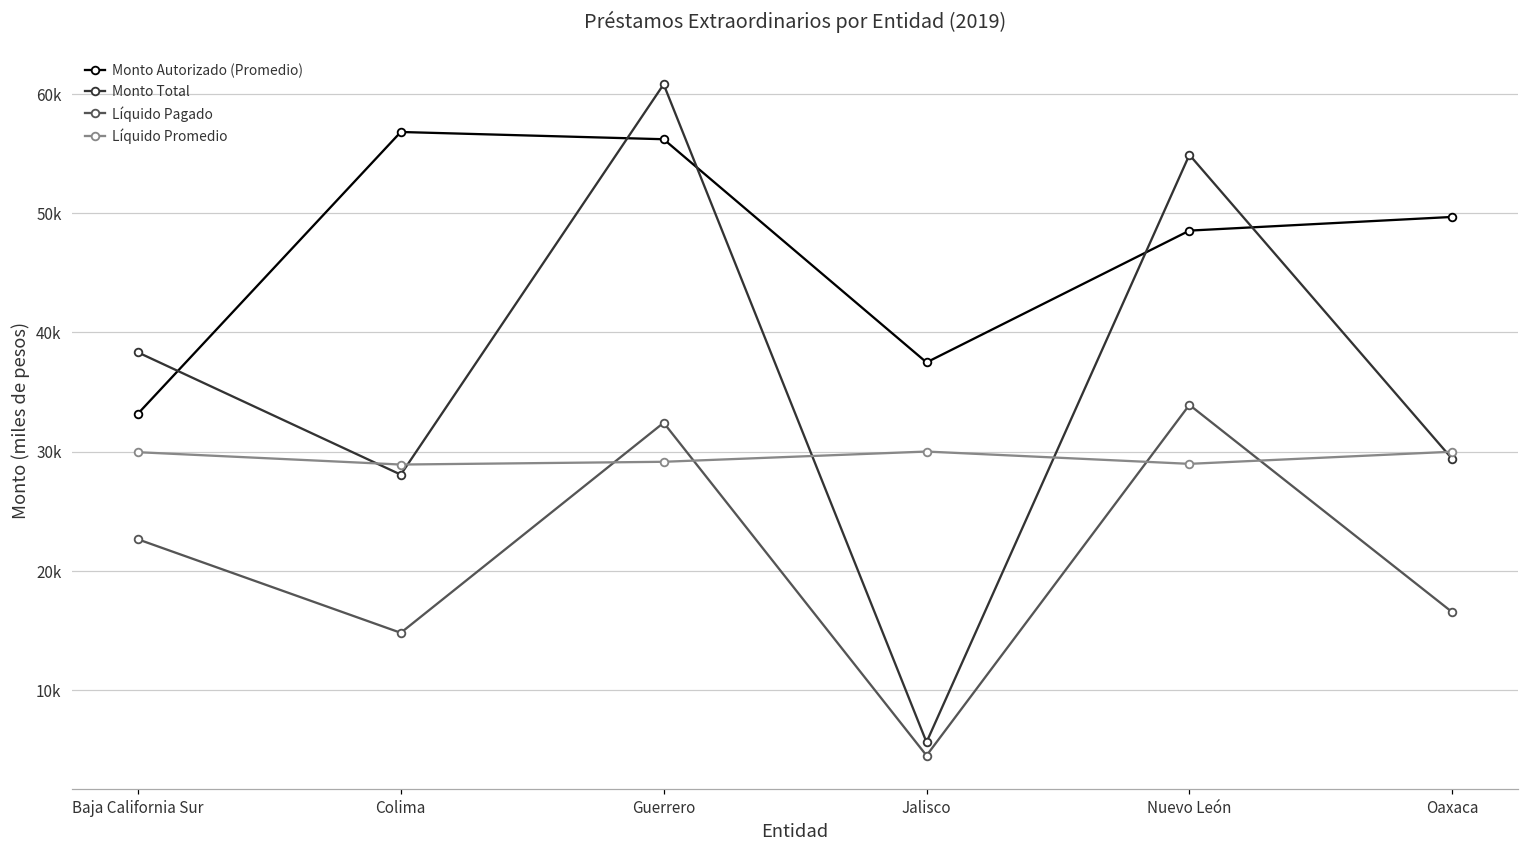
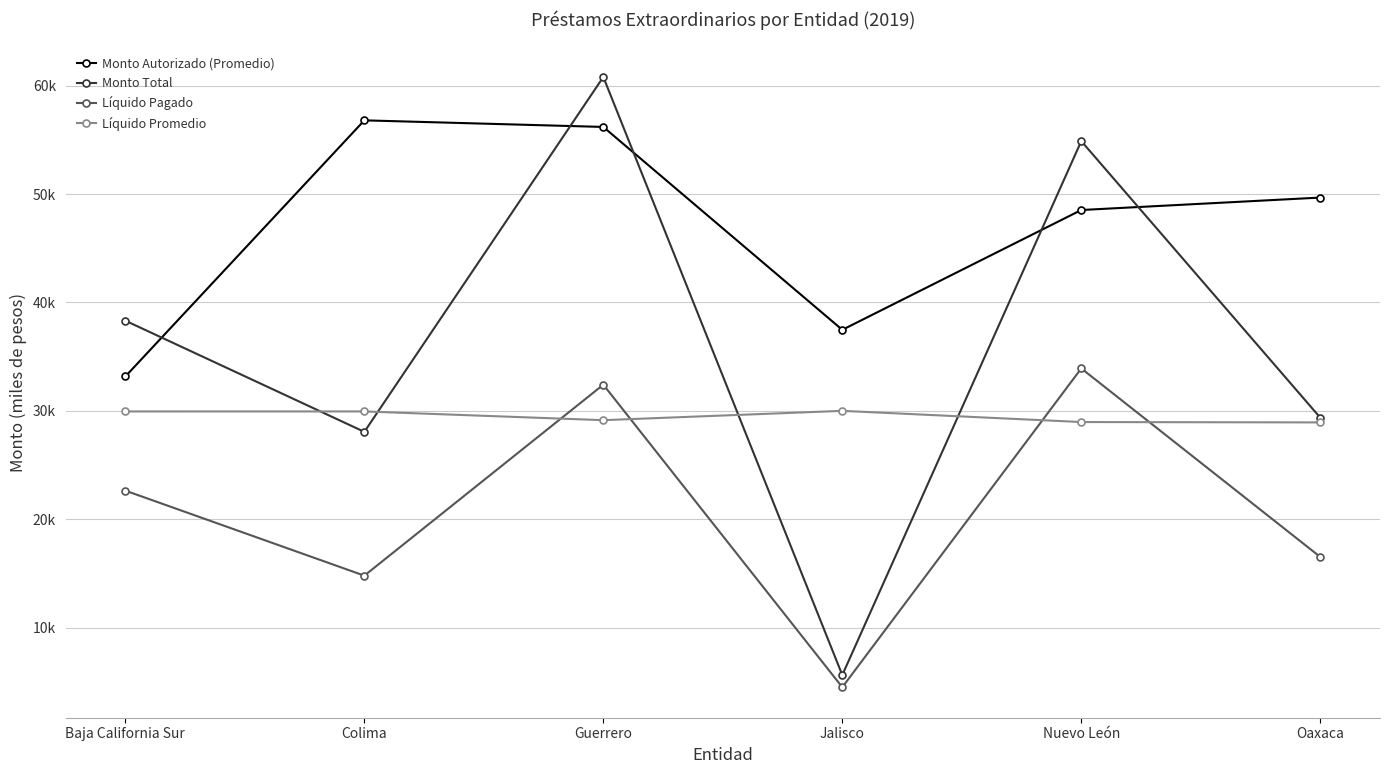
  {
    "Monto Autorizado (Promedio)": {
      "Baja California Sur": 33200,
      "Colima": 56800,
      "Guerrero": 56200,
      "Jalisco": 37500,
      "Nuevo León": 48500,
      "Oaxaca": 49700
    },
    "Líquido Promedio": {
      "Baja California Sur": 29900,
-     "Colima": 28900,
+     "Colima": 29900,
      "Guerrero": 29100,
      "Jalisco": 30000,
      "Nuevo León": 29000,
-     "Oaxaca": 30000
+     "Oaxaca": 28900
    }
  }
